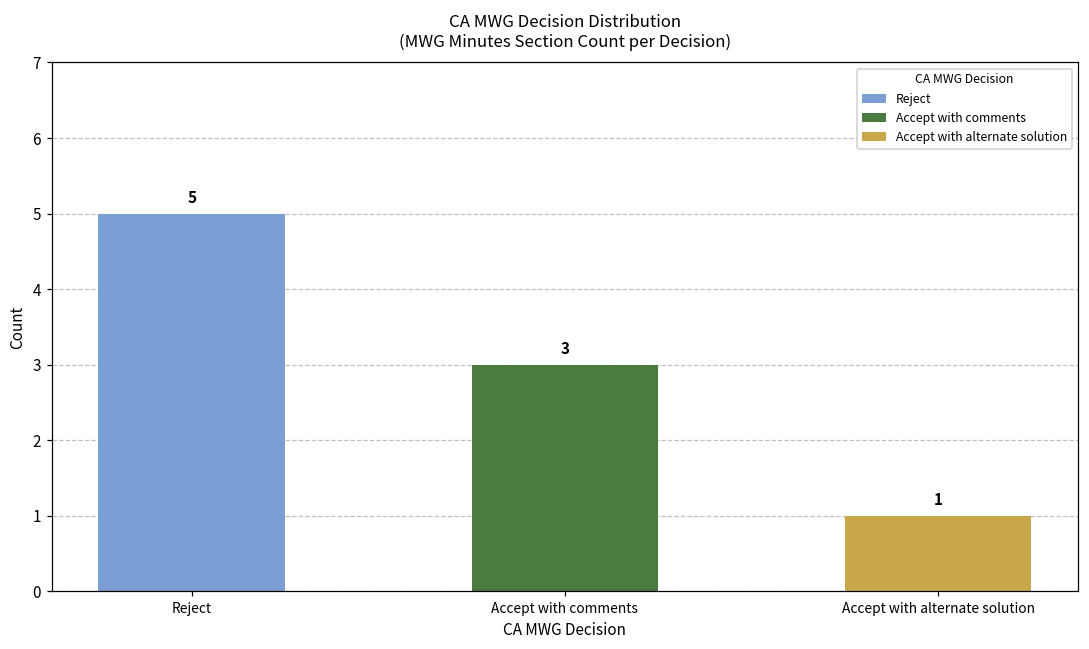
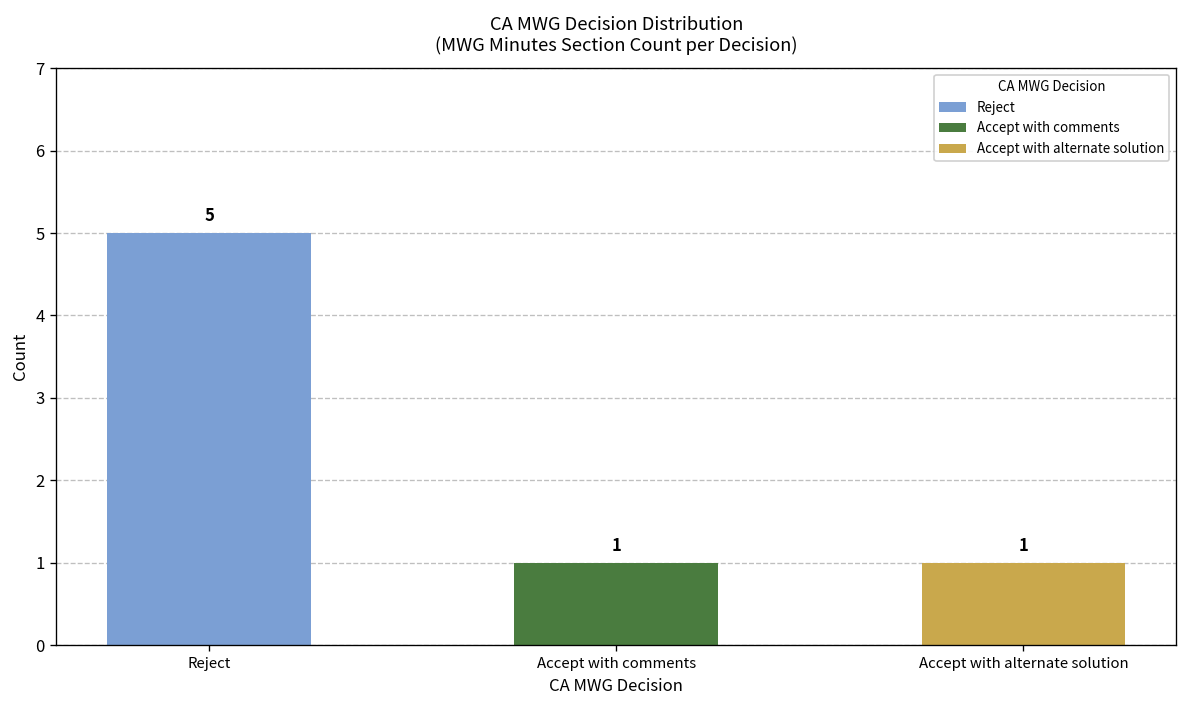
  {
    "Accept with comments": {
-     "Accept with comments": 3
+     "Accept with comments": 1
    },
    "Accept with alternate solution": {
      "Accept with alternate solution": 1
    }
  }
